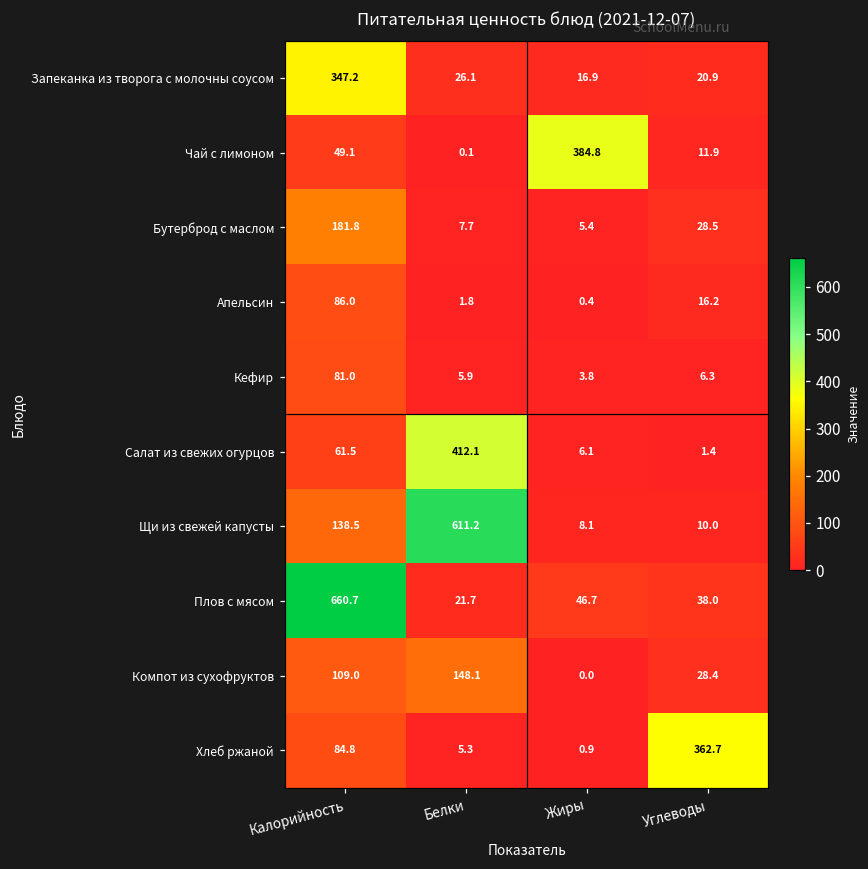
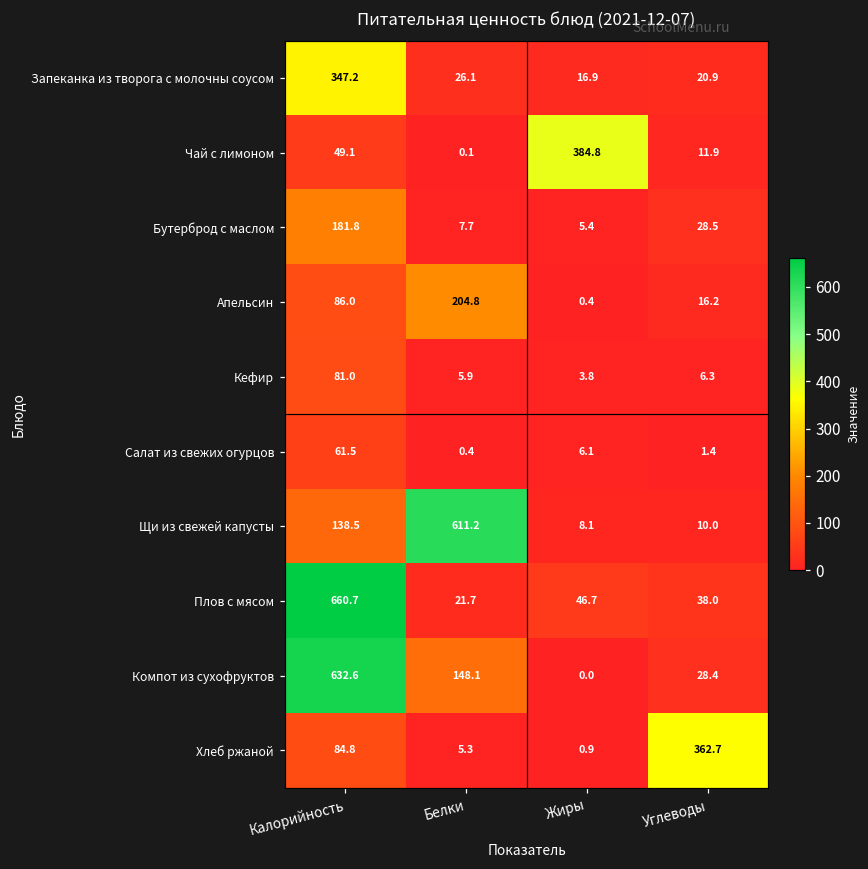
  {
    "Запеканка из творога с молочны соусом": {
      "Калорийность": 347.2,
      "Белки": 26.1,
      "Жиры": 16.9,
      "Углеводы": 20.9
    },
    "Чай с лимоном": {
      "Калорийность": 49.1,
      "Белки": 0.1,
      "Жиры": 384.8,
      "Углеводы": 11.9
    },
    "Бутерброд с маслом": {
      "Калорийность": 181.8,
      "Белки": 7.7,
      "Жиры": 5.4,
      "Углеводы": 28.5
    },
    "Апельсин": {
      "Калорийность": 86.0,
-     "Белки": 1.8,
+     "Белки": 204.8,
      "Жиры": 0.4,
      "Углеводы": 16.2
    },
    "Кефир": {
      "Калорийность": 81.0,
      "Белки": 5.9,
      "Жиры": 3.8,
      "Углеводы": 6.3
    },
    "Салат из свежих огурцов": {
      "Калорийность": 61.5,
-     "Белки": 412.1,
+     "Белки": 0.4,
      "Жиры": 6.1,
      "Углеводы": 1.4
    },
    "Щи из свежей капусты": {
      "Калорийность": 138.5,
      "Белки": 611.2,
      "Жиры": 8.1,
      "Углеводы": 10.0
    },
    "Плов с мясом": {
      "Калорийность": 660.7,
      "Белки": 21.7,
      "Жиры": 46.7,
      "Углеводы": 38.0
    },
    "Компот из сухофруктов": {
-     "Калорийность": 109.0,
+     "Калорийность": 632.6,
      "Белки": 148.1,
      "Жиры": 0.0,
      "Углеводы": 28.4
    },
    "Хлеб ржаной": {
      "Калорийность": 84.8,
      "Белки": 5.3,
      "Жиры": 0.9,
      "Углеводы": 362.7
    }
  }
